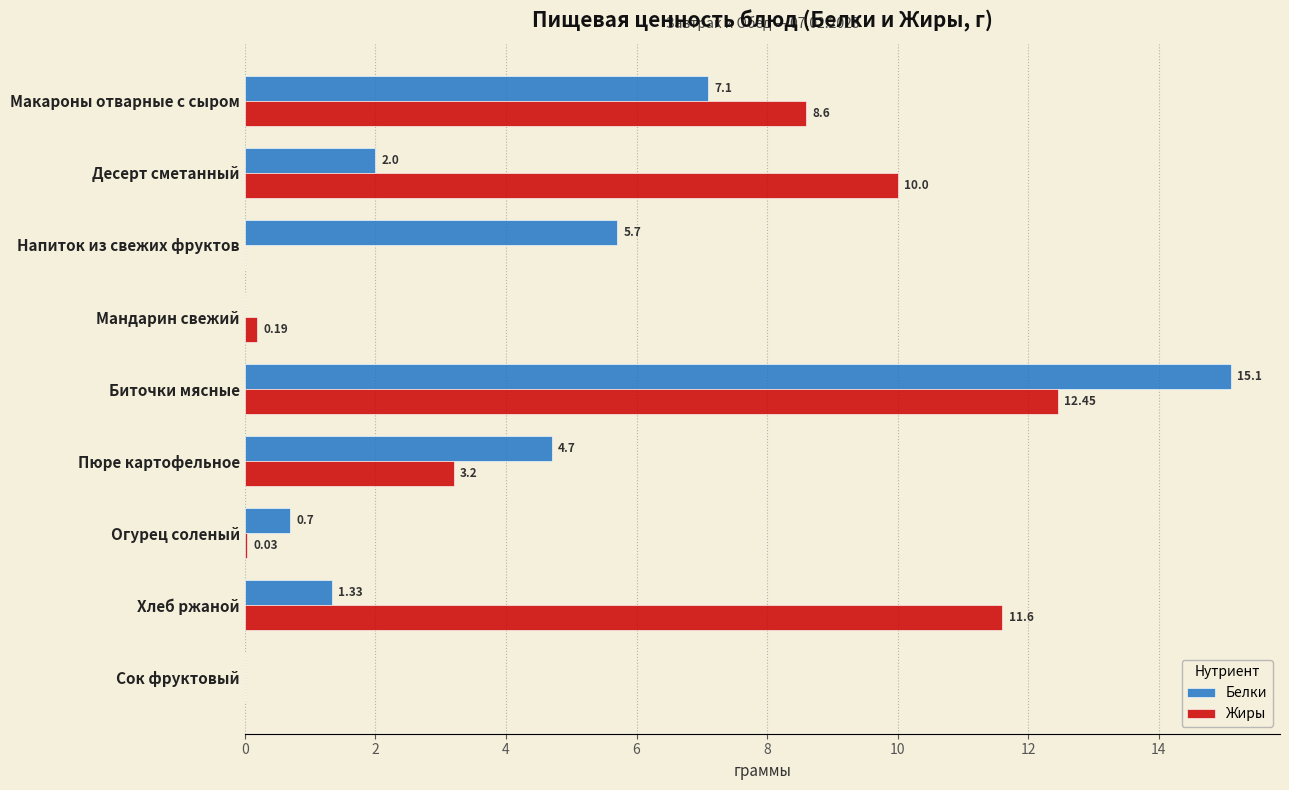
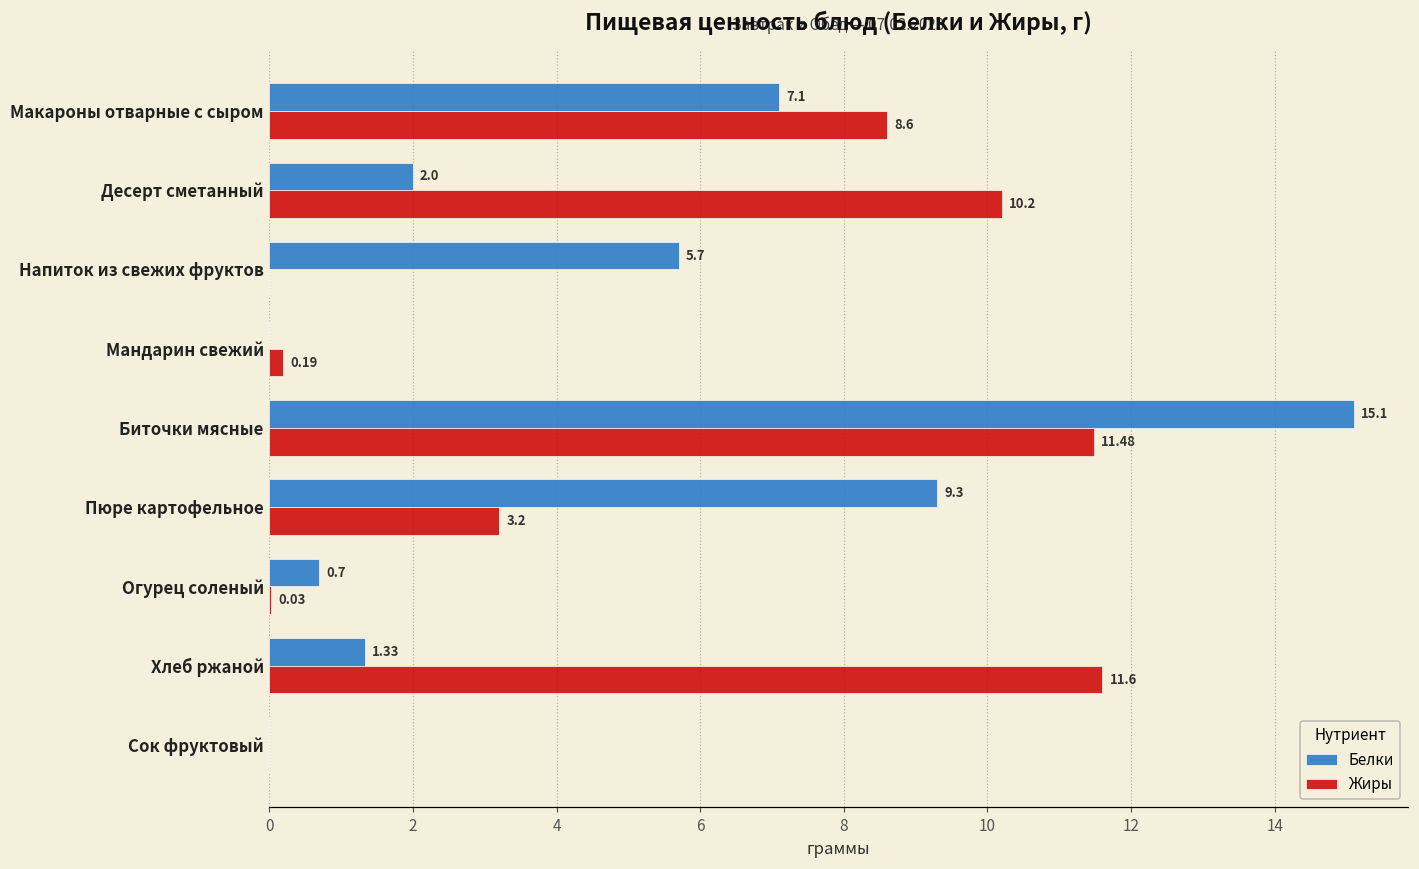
  {
    "Белки": {
      "Макароны отварные с сыром": 7.1,
      "Десерт сметанный": 2.0,
      "Напиток из свежих фруктов": 5.7,
      "Биточки мясные": 15.1,
-     "Пюре картофельное": 4.7,
+     "Пюре картофельное": 9.3,
      "Огурец соленый": 0.7,
      "Хлеб ржаной": 1.33
    },
    "Жиры": {
      "Макароны отварные с сыром": 8.6,
-     "Десерт сметанный": 10.0,
+     "Десерт сметанный": 10.2,
      "Мандарин свежий": 0.19,
-     "Биточки мясные": 12.45,
+     "Биточки мясные": 11.48,
      "Пюре картофельное": 3.2,
      "Огурец соленый": 0.03,
      "Хлеб ржаной": 11.6
    }
  }
